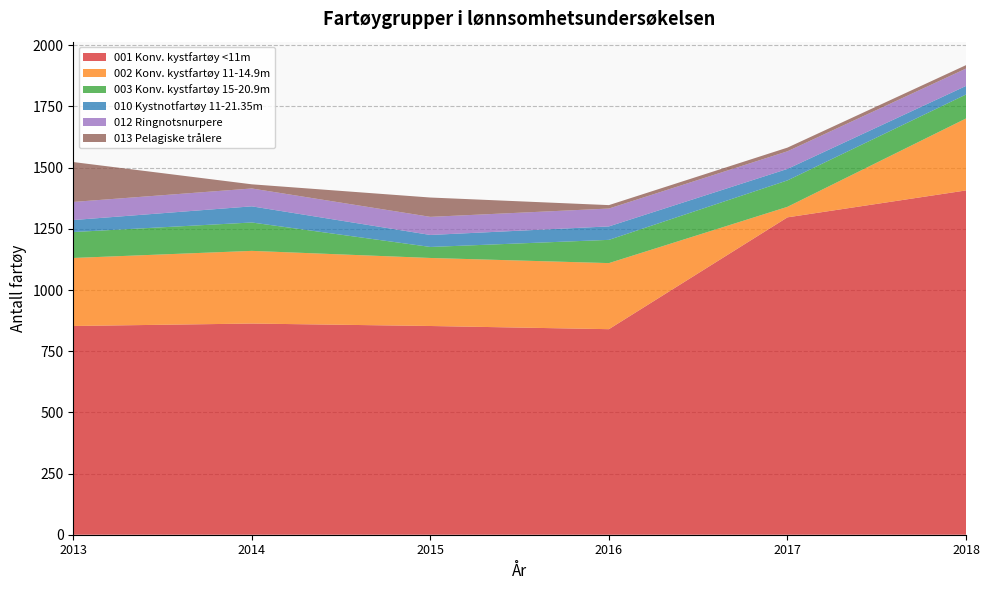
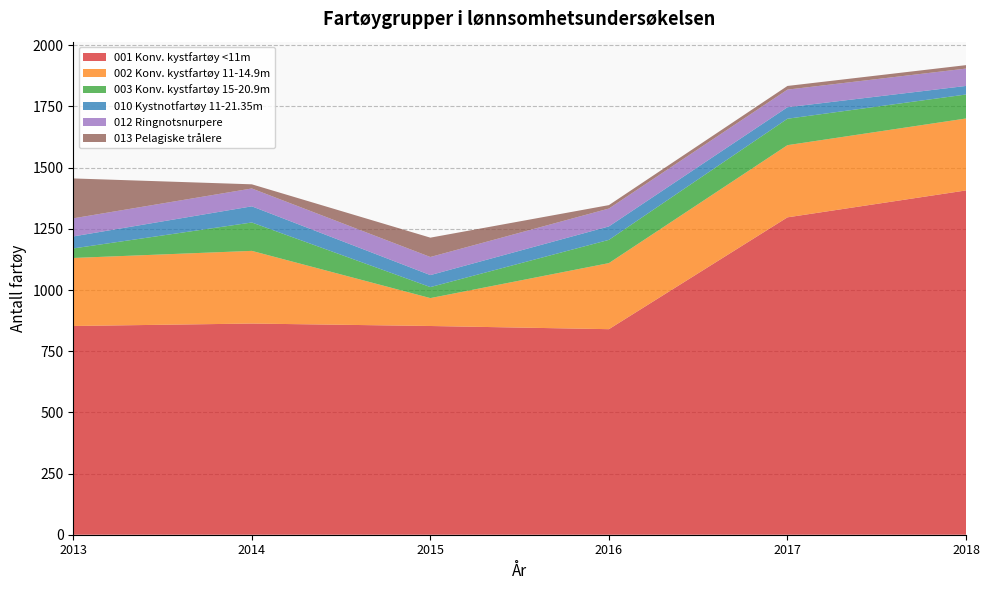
  {
    "001 Konv. kystfartøy <11m": {
      "2013": 850,
      "2014": 860,
      "2015": 850,
      "2016": 840,
      "2017": 1300,
      "2018": 1410
    },
    "002 Konv. kystfartøy 11-14.9m": {
      "2013": 280,
      "2014": 300,
-     "2015": 280,
+     "2015": 110,
      "2016": 270,
-     "2017": 40,
+     "2017": 300,
      "2018": 290
    },
    "003 Konv. kystfartøy 15-20.9m": {
-     "2013": 110,
+     "2013": 40,
      "2014": 120,
      "2015": 50,
      "2016": 100,
      "2017": 110,
      "2018": 100
    },
    "010 Kystnotfartøy 11-21.35m": {
      "2013": 50,
      "2014": 70,
      "2015": 50,
      "2016": 60,
      "2017": 50,
      "2018": 40
    },
    "012 Ringnotsnurpere": {
      "2013": 70,
      "2014": 70,
      "2015": 70,
      "2016": 70,
      "2017": 70,
      "2018": 70
    },
    "013 Pelagiske trålere": {
      "2013": 160,
      "2014": 20,
      "2015": 80,
      "2016": 10,
      "2017": 20,
      "2018": 10
    }
  }
